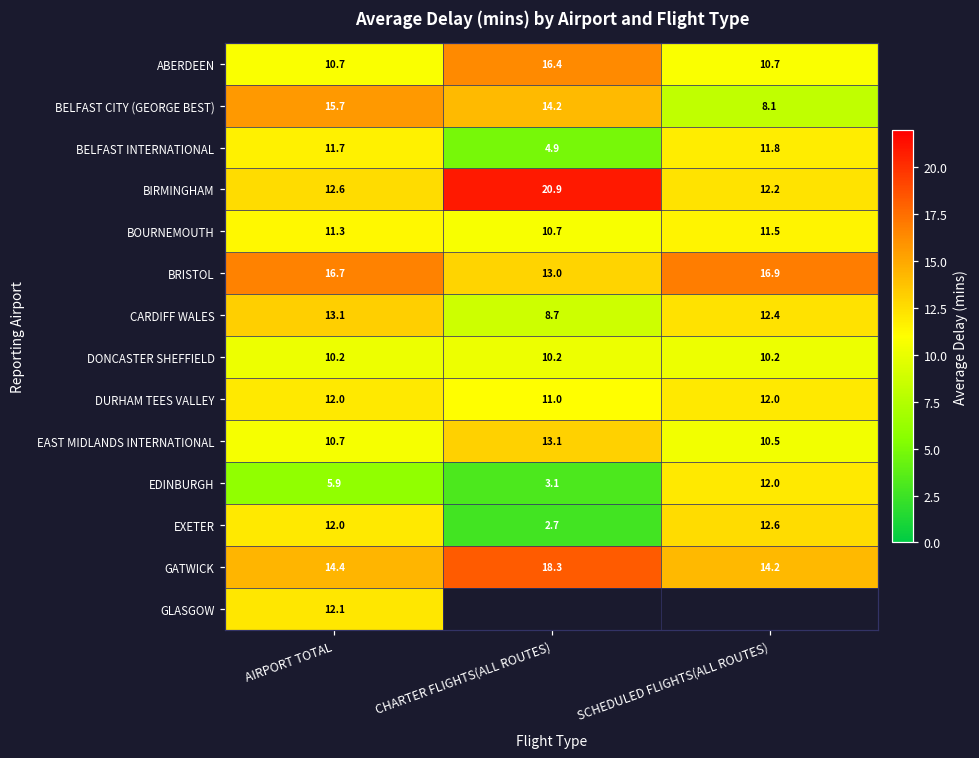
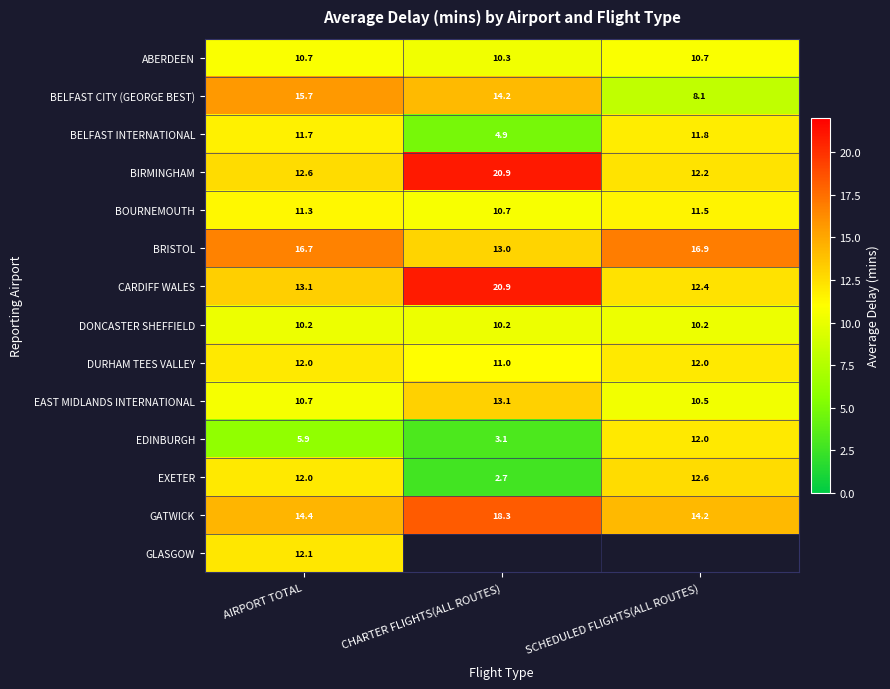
  {
    "ABERDEEN": {
      "AIRPORT TOTAL": 10.7,
-     "CHARTER FLIGHTS(ALL ROUTES)": 16.4,
+     "CHARTER FLIGHTS(ALL ROUTES)": 10.3,
      "SCHEDULED FLIGHTS(ALL ROUTES)": 10.7
    },
    "BELFAST CITY (GEORGE BEST)": {
      "AIRPORT TOTAL": 15.7,
      "CHARTER FLIGHTS(ALL ROUTES)": 14.2,
      "SCHEDULED FLIGHTS(ALL ROUTES)": 8.1
    },
    "BELFAST INTERNATIONAL": {
      "AIRPORT TOTAL": 11.7,
      "CHARTER FLIGHTS(ALL ROUTES)": 4.9,
      "SCHEDULED FLIGHTS(ALL ROUTES)": 11.8
    },
    "BIRMINGHAM": {
      "AIRPORT TOTAL": 12.6,
      "CHARTER FLIGHTS(ALL ROUTES)": 20.9,
      "SCHEDULED FLIGHTS(ALL ROUTES)": 12.2
    },
    "BOURNEMOUTH": {
      "AIRPORT TOTAL": 11.3,
      "CHARTER FLIGHTS(ALL ROUTES)": 10.7,
      "SCHEDULED FLIGHTS(ALL ROUTES)": 11.5
    },
    "BRISTOL": {
      "AIRPORT TOTAL": 16.7,
      "CHARTER FLIGHTS(ALL ROUTES)": 13.0,
      "SCHEDULED FLIGHTS(ALL ROUTES)": 16.9
    },
    "CARDIFF WALES": {
      "AIRPORT TOTAL": 13.1,
-     "CHARTER FLIGHTS(ALL ROUTES)": 8.7,
+     "CHARTER FLIGHTS(ALL ROUTES)": 20.9,
      "SCHEDULED FLIGHTS(ALL ROUTES)": 12.4
    },
    "DONCASTER SHEFFIELD": {
      "AIRPORT TOTAL": 10.2,
      "CHARTER FLIGHTS(ALL ROUTES)": 10.2,
      "SCHEDULED FLIGHTS(ALL ROUTES)": 10.2
    },
    "DURHAM TEES VALLEY": {
      "AIRPORT TOTAL": 12.0,
      "CHARTER FLIGHTS(ALL ROUTES)": 11.0,
      "SCHEDULED FLIGHTS(ALL ROUTES)": 12.0
    },
    "EAST MIDLANDS INTERNATIONAL": {
      "AIRPORT TOTAL": 10.7,
      "CHARTER FLIGHTS(ALL ROUTES)": 13.1,
      "SCHEDULED FLIGHTS(ALL ROUTES)": 10.5
    },
    "EDINBURGH": {
      "AIRPORT TOTAL": 5.9,
      "CHARTER FLIGHTS(ALL ROUTES)": 3.1,
      "SCHEDULED FLIGHTS(ALL ROUTES)": 12.0
    },
    "EXETER": {
      "AIRPORT TOTAL": 12.0,
      "CHARTER FLIGHTS(ALL ROUTES)": 2.7,
      "SCHEDULED FLIGHTS(ALL ROUTES)": 12.6
    },
    "GATWICK": {
      "AIRPORT TOTAL": 14.4,
      "CHARTER FLIGHTS(ALL ROUTES)": 18.3,
      "SCHEDULED FLIGHTS(ALL ROUTES)": 14.2
    },
    "GLASGOW": {
      "AIRPORT TOTAL": 12.1
    }
  }
